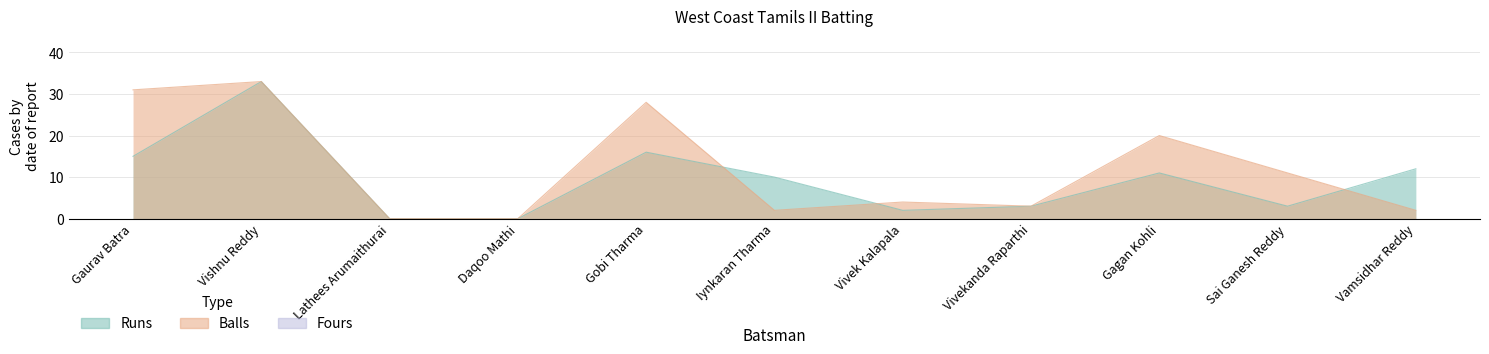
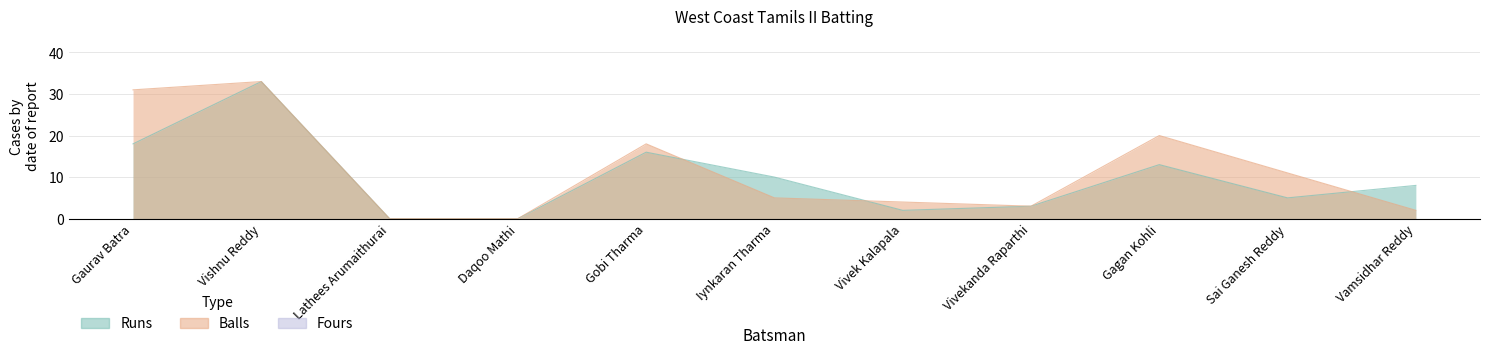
  {
    "Runs": {
-     "Gaurav Batra": 15,
+     "Gaurav Batra": 18,
      "Gobi Tharma": 16,
      "Iynkaran Tharma": 10,
      "Vivek Kalapala": 2,
-     "Gagan Kohli": 11,
-     "Sai Ganesh Reddy": 3,
-     "Vamsidhar Reddy": 12
+     "Gagan Kohli": 13,
+     "Sai Ganesh Reddy": 5,
+     "Vamsidhar Reddy": 8
    },
    "Balls": {
      "Gaurav Batra": 31,
-     "Gobi Tharma": 28,
-     "Iynkaran Tharma": 2,
+     "Gobi Tharma": 18,
+     "Iynkaran Tharma": 5,
      "Vivek Kalapala": 4,
      "Gagan Kohli": 20,
      "Sai Ganesh Reddy": 11,
      "Vamsidhar Reddy": 2
    },
    "Fours": {
      "Gaurav Batra": 0,
      "Vishnu Reddy": 0,
      "Gobi Tharma": 0,
      "Iynkaran Tharma": 0,
      "Vivek Kalapala": 0,
      "Vivekanda Raparthi": 0,
      "Gagan Kohli": 0,
      "Sai Ganesh Reddy": 0,
      "Vamsidhar Reddy": 0
    }
  }
